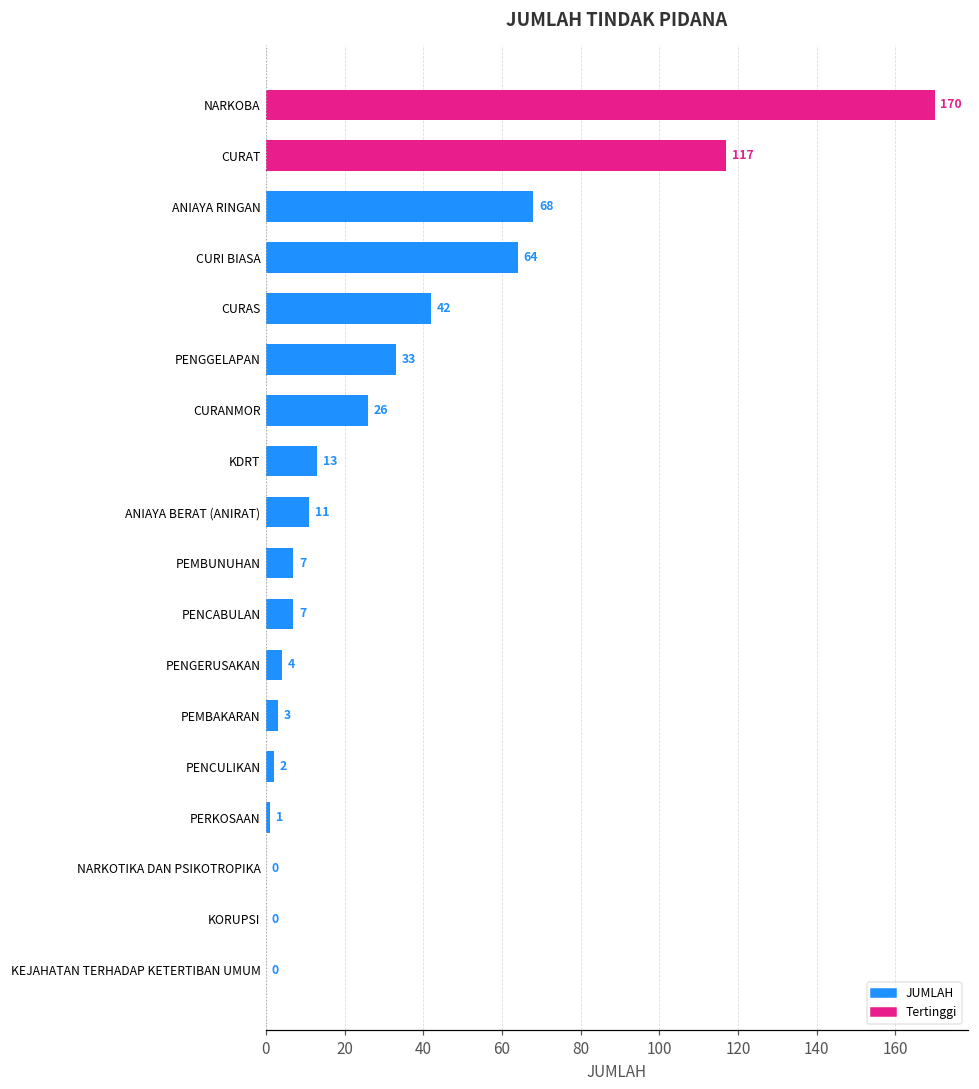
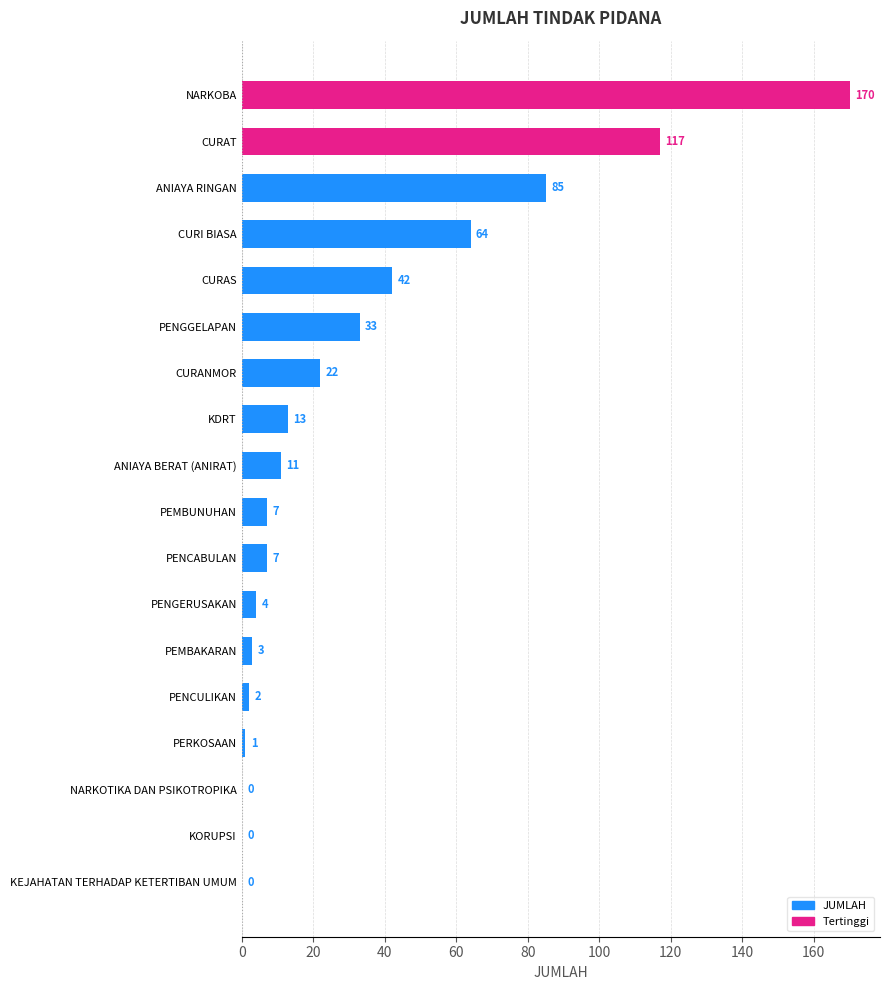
  {
    "NARKOBA": 170,
    "CURAT": 117,
-   "ANIAYA RINGAN": 68,
+   "ANIAYA RINGAN": 85,
    "CURI BIASA": 64,
    "CURAS": 42,
    "PENGGELAPAN": 33,
-   "CURANMOR": 26,
+   "CURANMOR": 22,
    "KDRT": 13,
    "ANIAYA BERAT (ANIRAT)": 11,
    "PEMBUNUHAN": 7,
    "PENCABULAN": 7,
    "PENGERUSAKAN": 4,
    "PEMBAKARAN": 3,
    "PENCULIKAN": 2,
    "PERKOSAAN": 1,
    "NARKOTIKA DAN PSIKOTROPIKA": 0,
    "KORUPSI": 0,
    "KEJAHATAN TERHADAP KETERTIBAN UMUM": 0
  }
